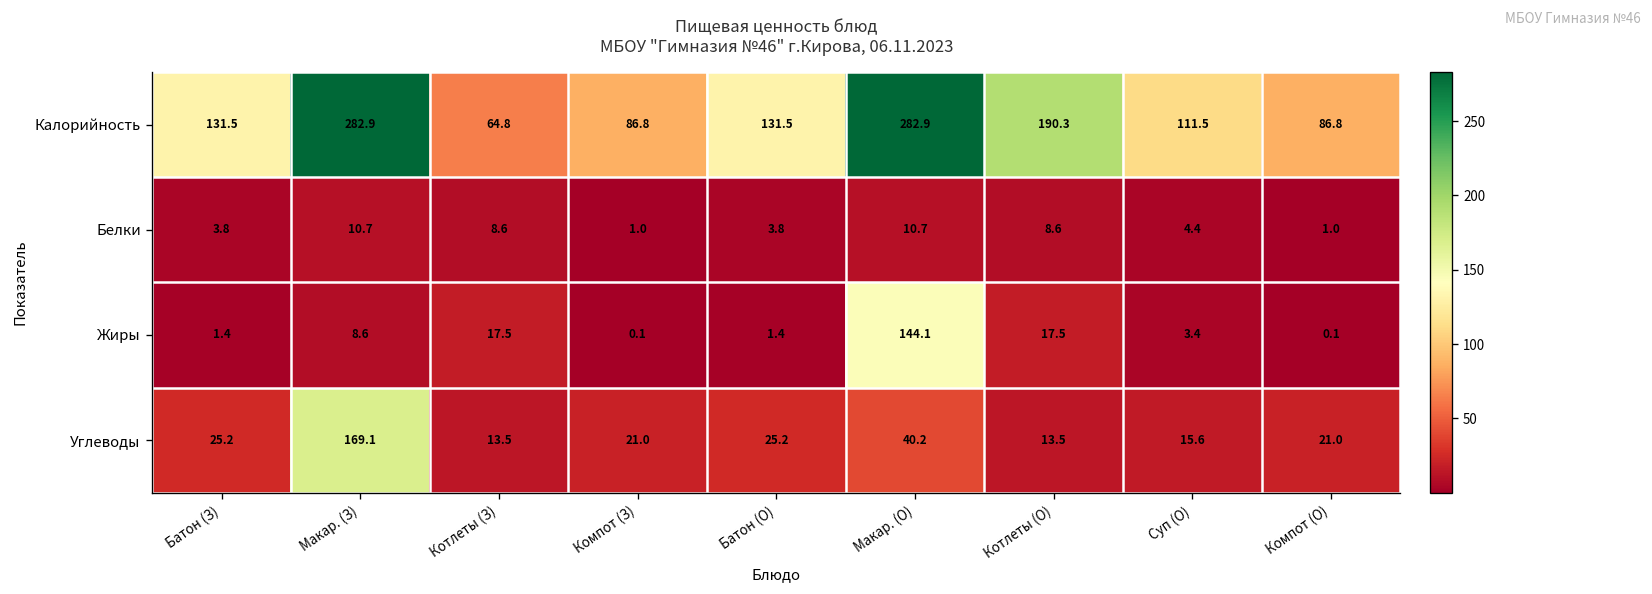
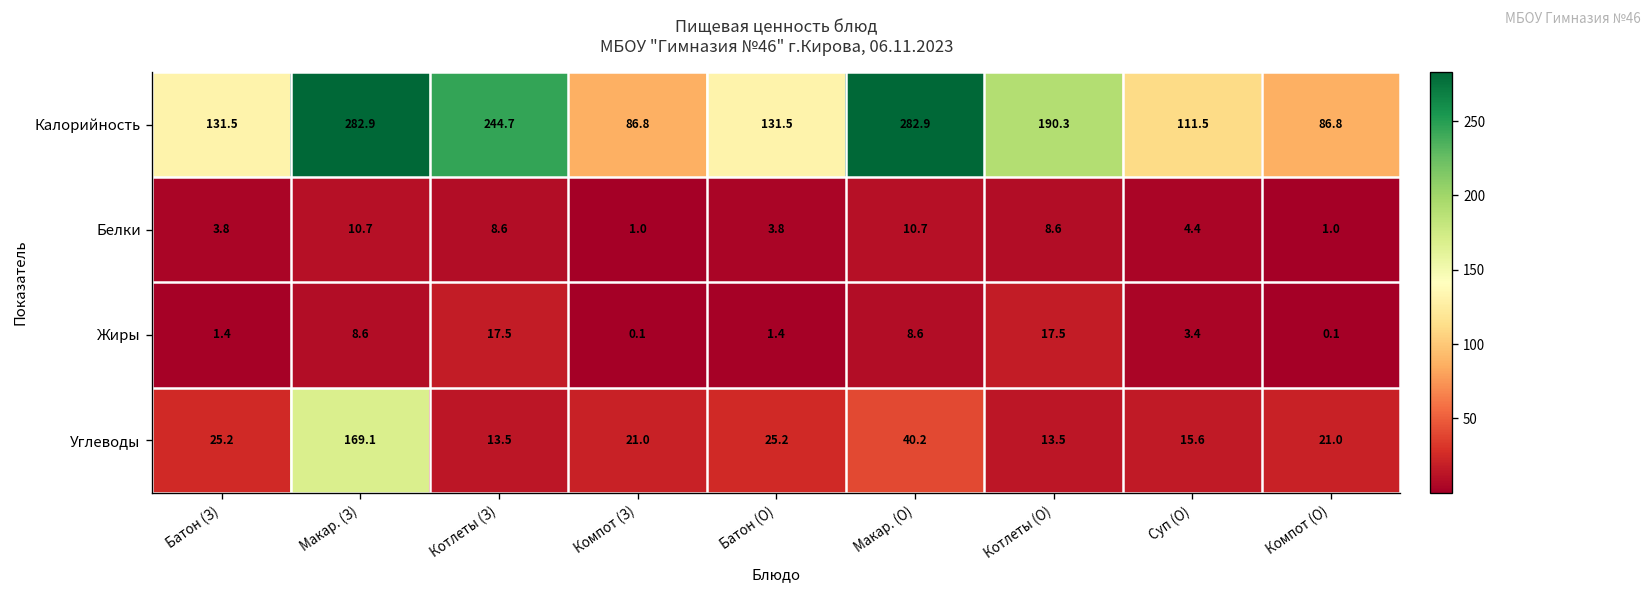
  {
    "Калорийность": {
      "Батон (З)": 131.5,
      "Макар. (З)": 282.9,
-     "Котлеты (З)": 64.8,
+     "Котлеты (З)": 244.7,
      "Компот (З)": 86.8,
      "Батон (О)": 131.5,
      "Макар. (О)": 282.9,
      "Котлеты (О)": 190.3,
      "Суп (О)": 111.5,
      "Компот (О)": 86.8
    },
    "Белки": {
      "Батон (З)": 3.8,
      "Макар. (З)": 10.7,
      "Котлеты (З)": 8.6,
      "Компот (З)": 1.0,
      "Батон (О)": 3.8,
      "Макар. (О)": 10.7,
      "Котлеты (О)": 8.6,
      "Суп (О)": 4.4,
      "Компот (О)": 1.0
    },
    "Жиры": {
      "Батон (З)": 1.4,
      "Макар. (З)": 8.6,
      "Котлеты (З)": 17.5,
      "Компот (З)": 0.1,
      "Батон (О)": 1.4,
-     "Макар. (О)": 144.1,
+     "Макар. (О)": 8.6,
      "Котлеты (О)": 17.5,
      "Суп (О)": 3.4,
      "Компот (О)": 0.1
    },
    "Углеводы": {
      "Батон (З)": 25.2,
      "Макар. (З)": 169.1,
      "Котлеты (З)": 13.5,
      "Компот (З)": 21.0,
      "Батон (О)": 25.2,
      "Макар. (О)": 40.2,
      "Котлеты (О)": 13.5,
      "Суп (О)": 15.6,
      "Компот (О)": 21.0
    }
  }
